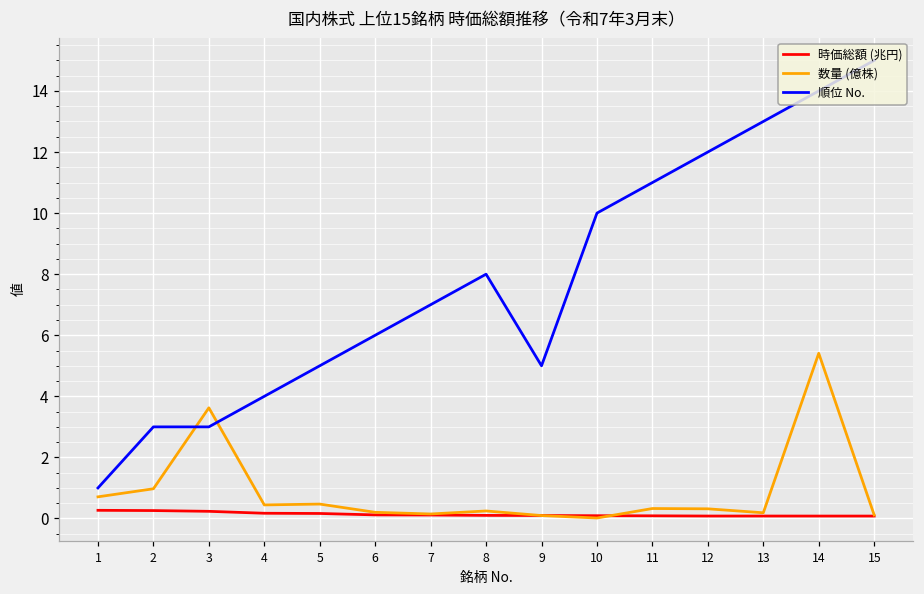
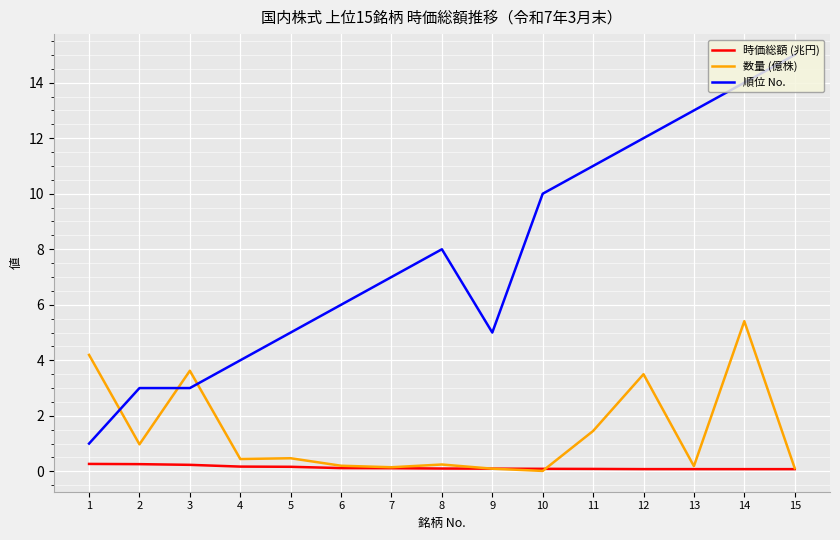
  {
    "時価総額 (兆円)": {
      "1": 0.3,
      "2": 0.3,
      "3": 0.2,
      "4": 0.2,
      "5": 0.2,
      "8": 0.1,
      "11": 0.1,
      "12": 0.1,
      "13": 0.1,
      "14": 0.1
    },
    "数量 (億株)": {
-     "1": 0.7,
+     "1": 4.2,
      "2": 1.0,
      "3": 3.6,
      "4": 0.4,
      "5": 0.5,
      "8": 0.2,
-     "11": 0.3,
-     "12": 0.3,
+     "11": 1.5,
+     "12": 3.5,
      "13": 0.2,
      "14": 5.4
    },
    "順位 No.": {
      "1": 1.0,
      "2": 3.0,
      "3": 3.0,
      "4": 4.0,
      "5": 5.0,
      "6": 6.0,
      "7": 7.0,
      "8": 8.0,
      "9": 5.0,
      "10": 10.0,
      "11": 11.0,
      "12": 12.0,
      "13": 13.0
    }
  }
